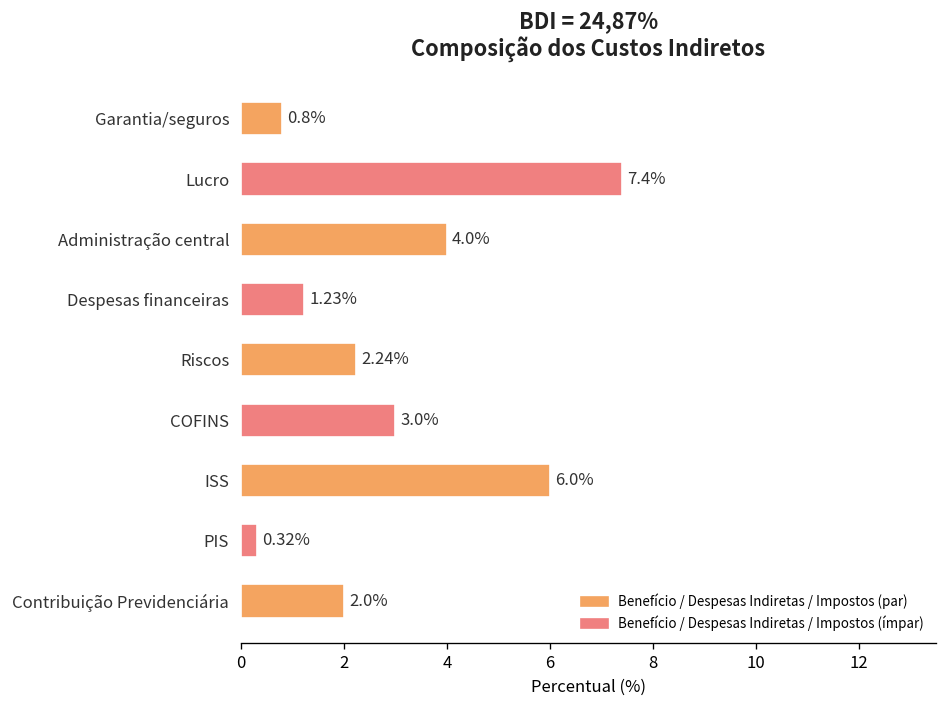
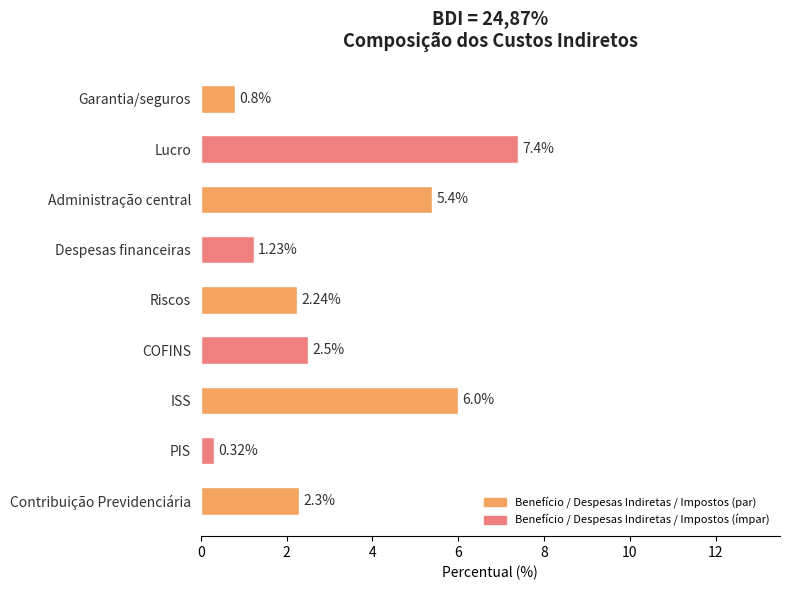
  {
    "Garantia/seguros": "0.8%",
    "Lucro": "7.4%",
-   "Administração central": "4.0%",
+   "Administração central": "5.4%",
    "Despesas financeiras": "1.23%",
    "Riscos": "2.24%",
-   "COFINS": "3.0%",
+   "COFINS": "2.5%",
    "ISS": "6.0%",
    "PIS": "0.32%",
-   "Contribuição Previdenciária": "2.0%"
+   "Contribuição Previdenciária": "2.3%"
  }
